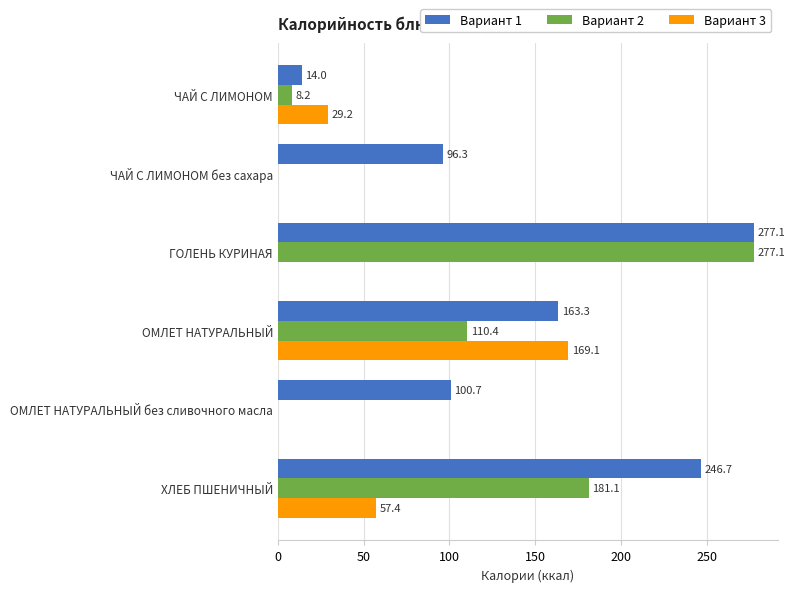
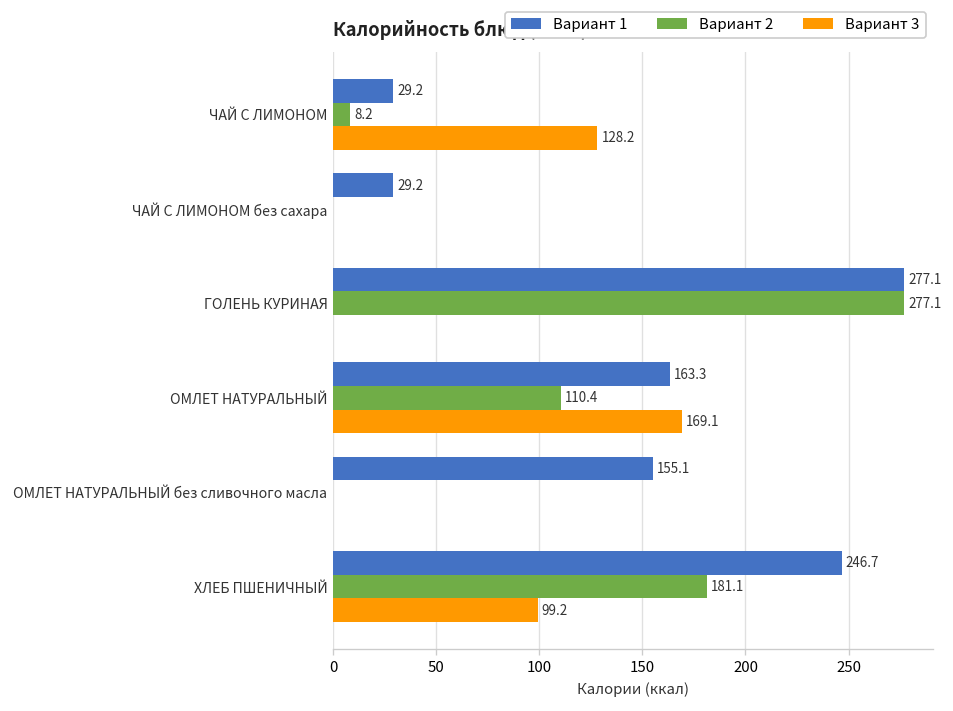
  {
    "Вариант 1": {
-     "ЧАЙ С ЛИМОНОМ": 14.0,
-     "ЧАЙ С ЛИМОНОМ без сахара": 96.3,
+     "ЧАЙ С ЛИМОНОМ": 29.2,
+     "ЧАЙ С ЛИМОНОМ без сахара": 29.2,
      "ГОЛЕНЬ КУРИНАЯ": 277.1,
      "ОМЛЕТ НАТУРАЛЬНЫЙ": 163.3,
-     "ОМЛЕТ НАТУРАЛЬНЫЙ без сливочного масла": 100.7,
+     "ОМЛЕТ НАТУРАЛЬНЫЙ без сливочного масла": 155.1,
      "ХЛЕБ ПШЕНИЧНЫЙ": 246.7
    },
    "Вариант 2": {
      "ЧАЙ С ЛИМОНОМ": 8.2,
      "ГОЛЕНЬ КУРИНАЯ": 277.1,
      "ОМЛЕТ НАТУРАЛЬНЫЙ": 110.4,
      "ХЛЕБ ПШЕНИЧНЫЙ": 181.1
    },
    "Вариант 3": {
-     "ЧАЙ С ЛИМОНОМ": 29.2,
+     "ЧАЙ С ЛИМОНОМ": 128.2,
      "ОМЛЕТ НАТУРАЛЬНЫЙ": 169.1,
-     "ХЛЕБ ПШЕНИЧНЫЙ": 57.4
+     "ХЛЕБ ПШЕНИЧНЫЙ": 99.2
    }
  }
